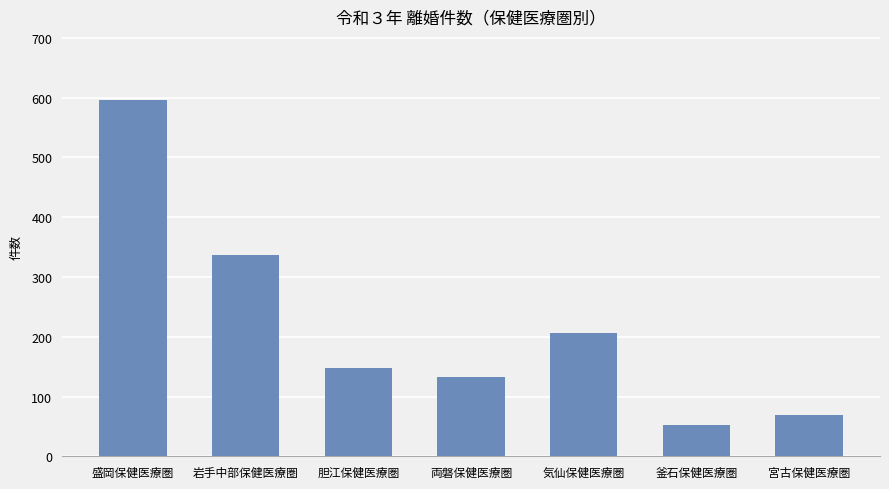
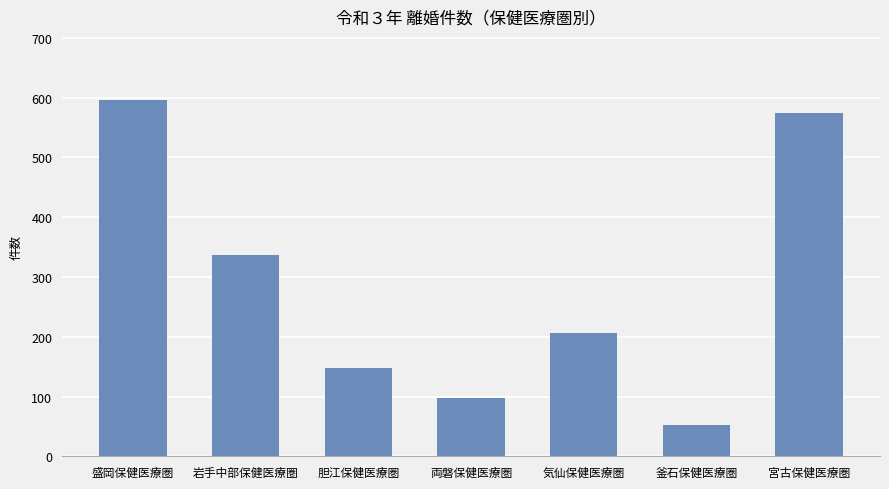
  {
    "盛岡保健医療圏": 600,
    "岩手中部保健医療圏": 340,
    "胆江保健医療圏": 150,
-   "両磐保健医療圏": 130,
+   "両磐保健医療圏": 100,
    "気仙保健医療圏": 210,
    "釜石保健医療圏": 50,
-   "宮古保健医療圏": 70
+   "宮古保健医療圏": 580
  }
